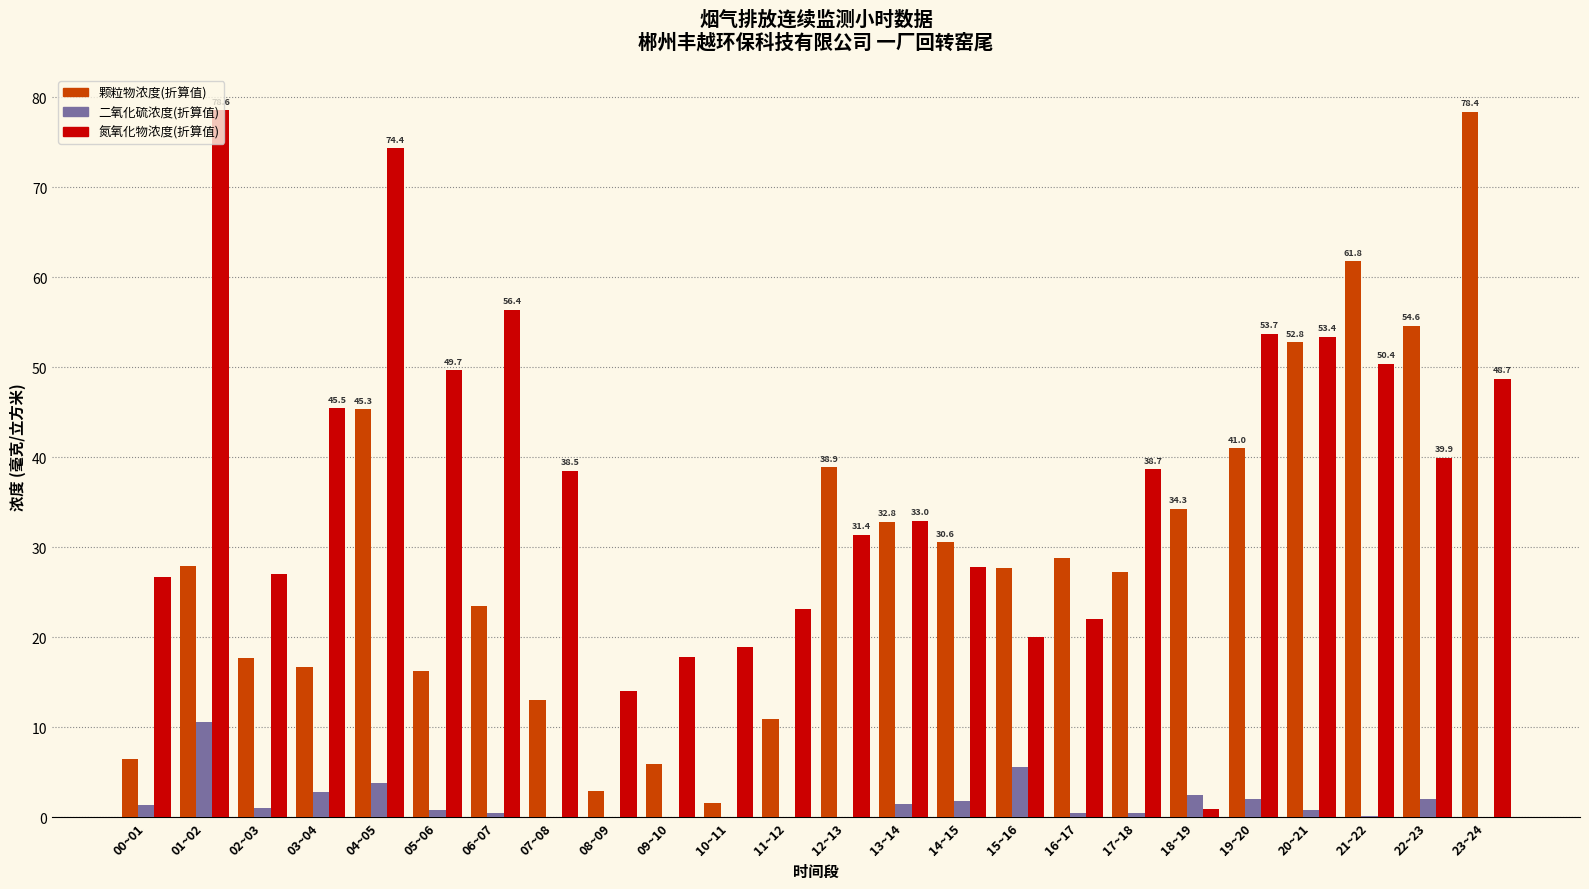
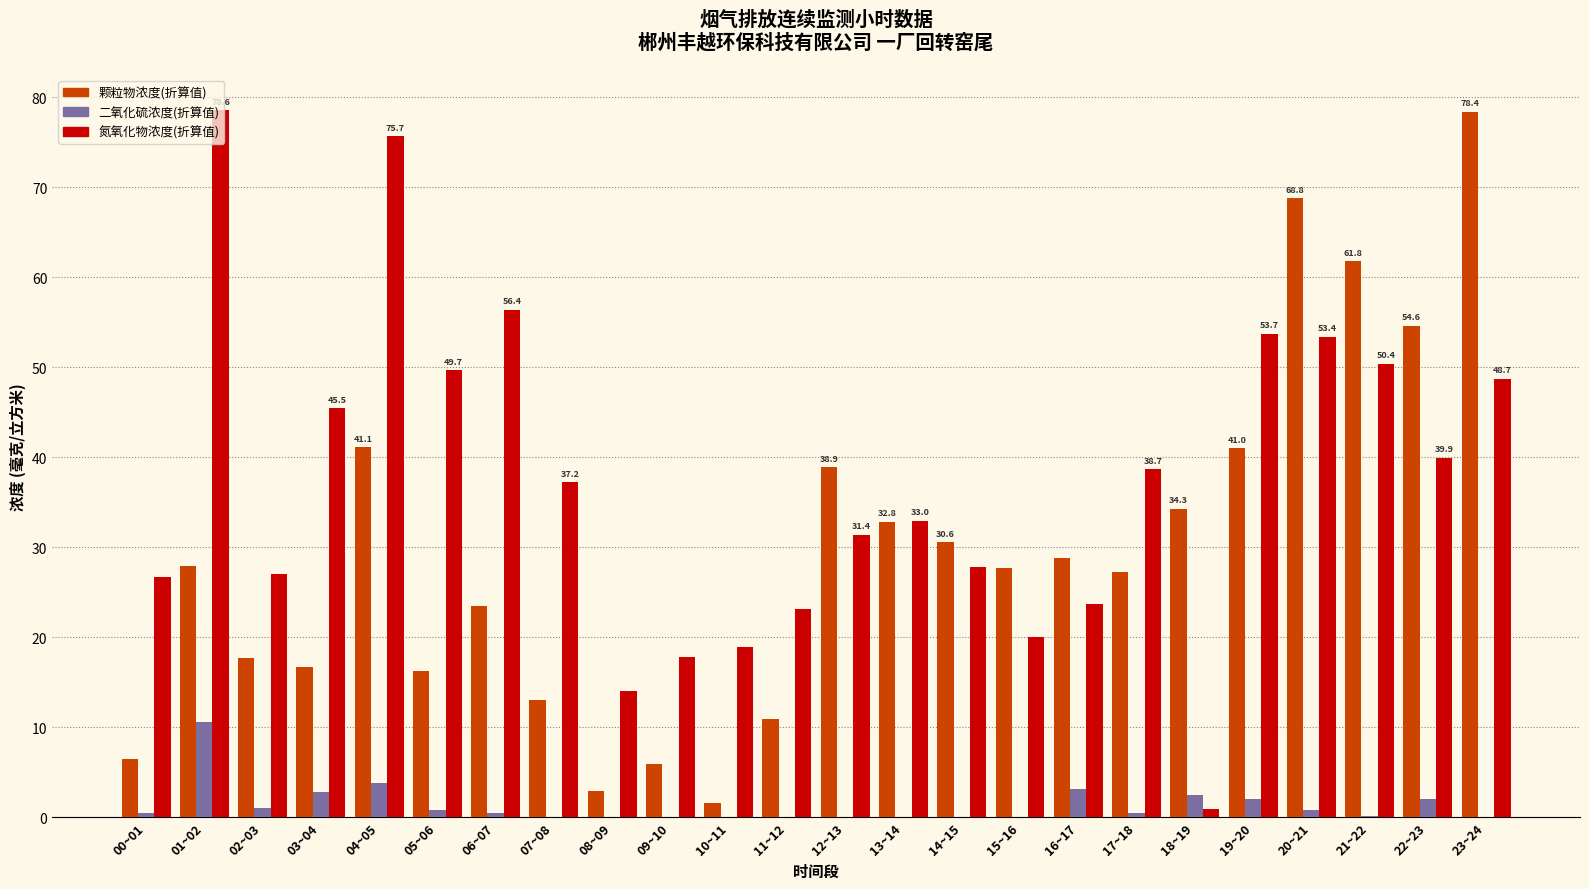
  {
    "颗粒物浓度(折算值)": {
-     "04~05": 45.3,
+     "04~05": 41.1,
      "12~13": 38.9,
      "13~14": 32.8,
      "14~15": 30.6,
      "18~19": 34.3,
      "19~20": 41.0,
-     "20~21": 52.8,
+     "20~21": 68.8,
      "21~22": 61.8,
      "22~23": 54.6,
      "23~24": 78.4
    },
    "二氧化硫浓度(折算值)": {
-     "00~01": 1,
+     "00~01": 0,
      "01~02": 11,
      "02~03": 1,
      "03~04": 3,
      "04~05": 4,
      "05~06": 1,
      "06~07": 0,
      "08~09": 0,
      "11~12": 0,
-     "13~14": 2,
-     "14~15": 2,
-     "15~16": 6,
-     "16~17": 0,
+     "13~14": 0,
+     "14~15": 0,
+     "15~16": 0,
+     "16~17": 3,
      "17~18": 0,
      "18~19": 2,
      "19~20": 2,
      "20~21": 1,
      "22~23": 2
    },
    "氮氧化物浓度(折算值)": {
      "03~04": 45.5,
-     "04~05": 74.4,
+     "04~05": 75.7,
      "05~06": 49.7,
      "06~07": 56.4,
-     "07~08": 38.5,
+     "07~08": 37.2,
      "12~13": 31.4,
      "13~14": 33.0,
-     "16~17": 22,
+     "16~17": 24,
      "17~18": 38.7,
      "19~20": 53.7,
      "20~21": 53.4,
      "21~22": 50.4,
      "22~23": 39.9,
      "23~24": 48.7
    }
  }
